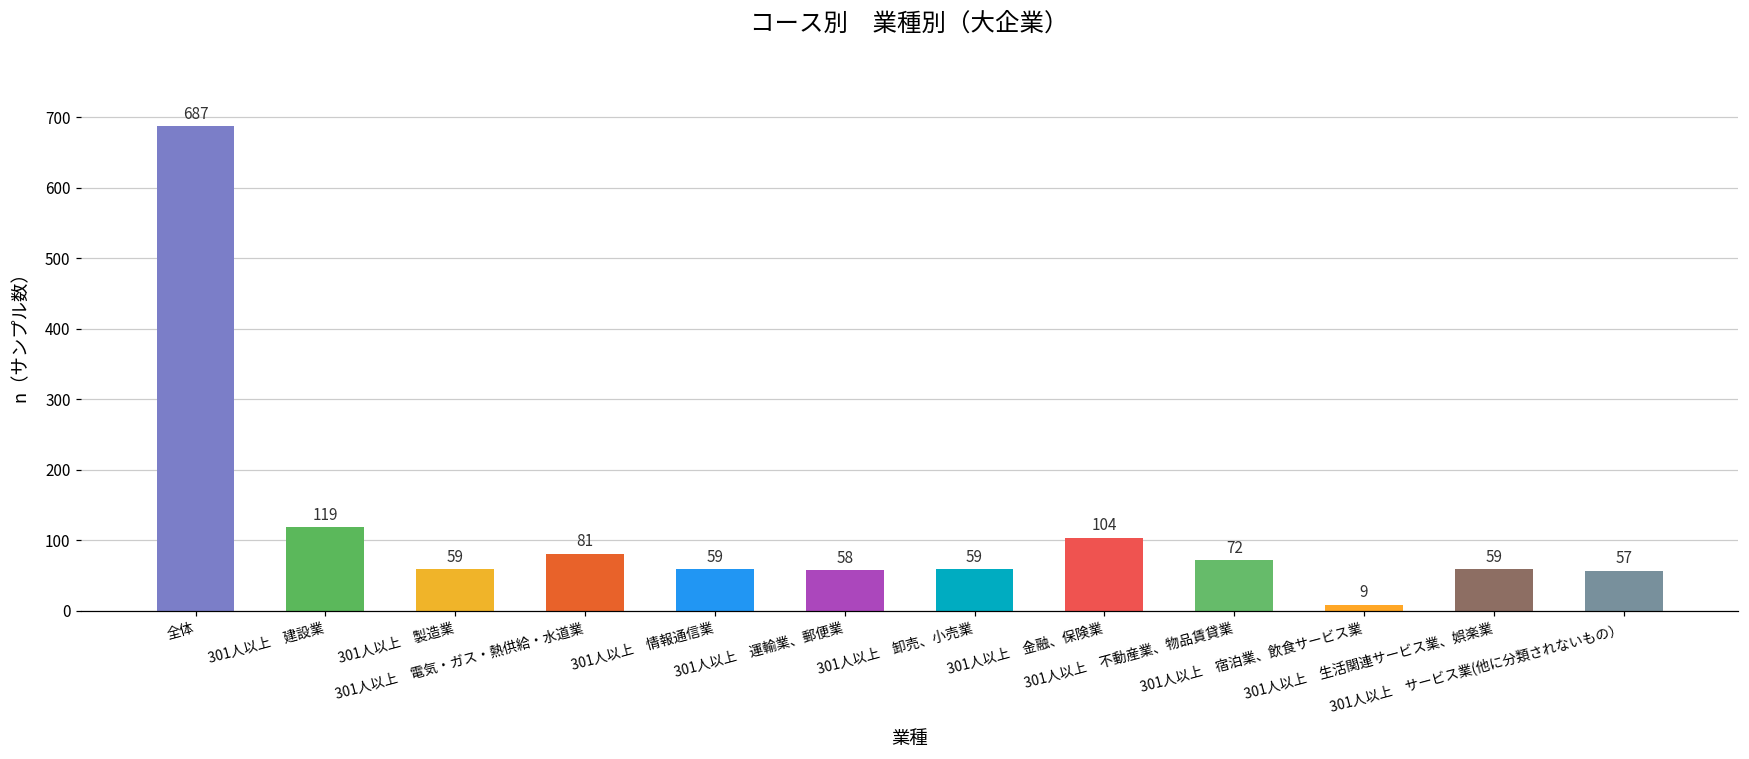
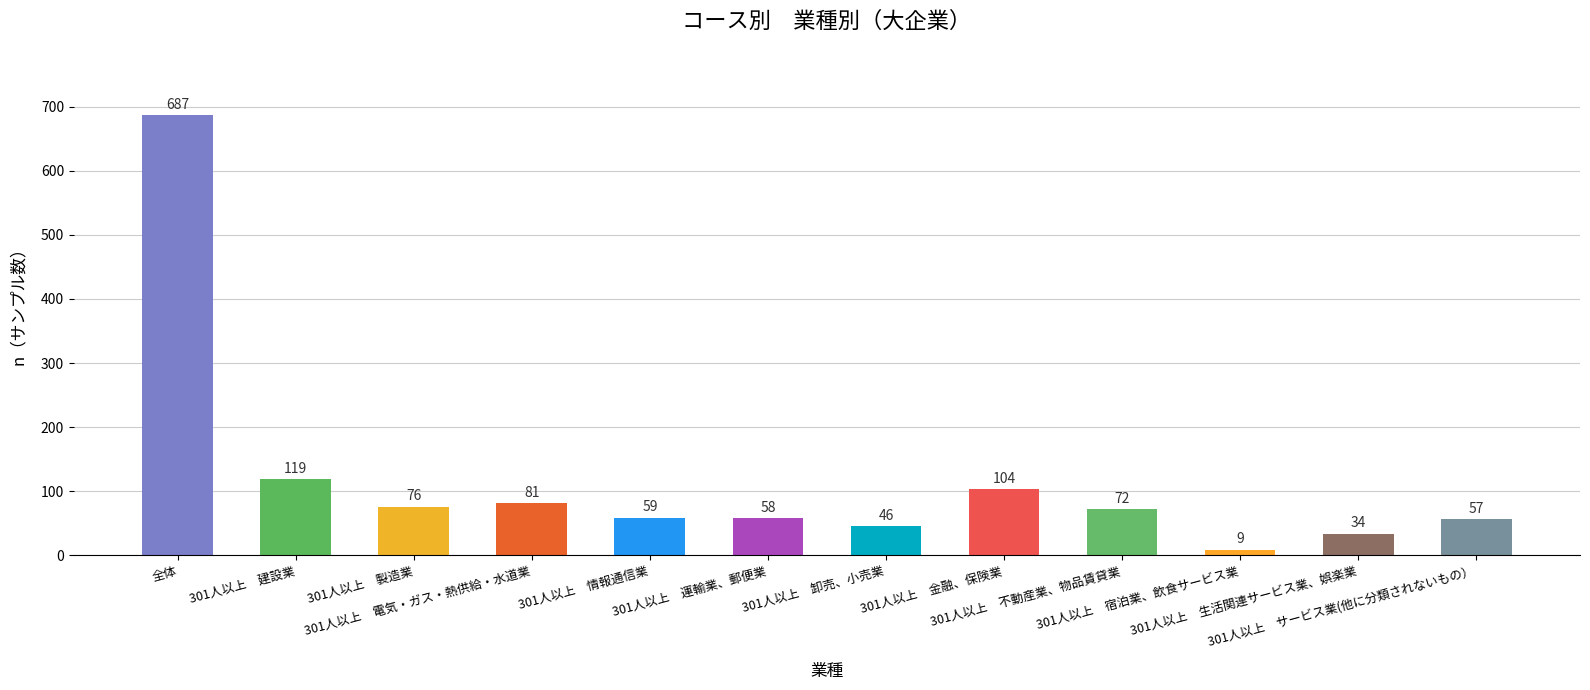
  {
    "全体": 687,
    "301人以上 建設業": 119,
-   "301人以上 製造業": 59,
+   "301人以上 製造業": 76,
    "301人以上 電気・ガス・熱供給・水道業": 81,
    "301人以上 情報通信業": 59,
    "301人以上 運輸業、郵便業": 58,
-   "301人以上 卸売、小売業": 59,
+   "301人以上 卸売、小売業": 46,
    "301人以上 金融、保険業": 104,
    "301人以上 不動産業、物品賃貸業": 72,
    "301人以上 宿泊業、飲食サービス業": 9,
-   "301人以上 生活関連サービス業、娯楽業": 59,
+   "301人以上 生活関連サービス業、娯楽業": 34,
    "301人以上 サービス業(他に分類されないもの）": 57
  }
